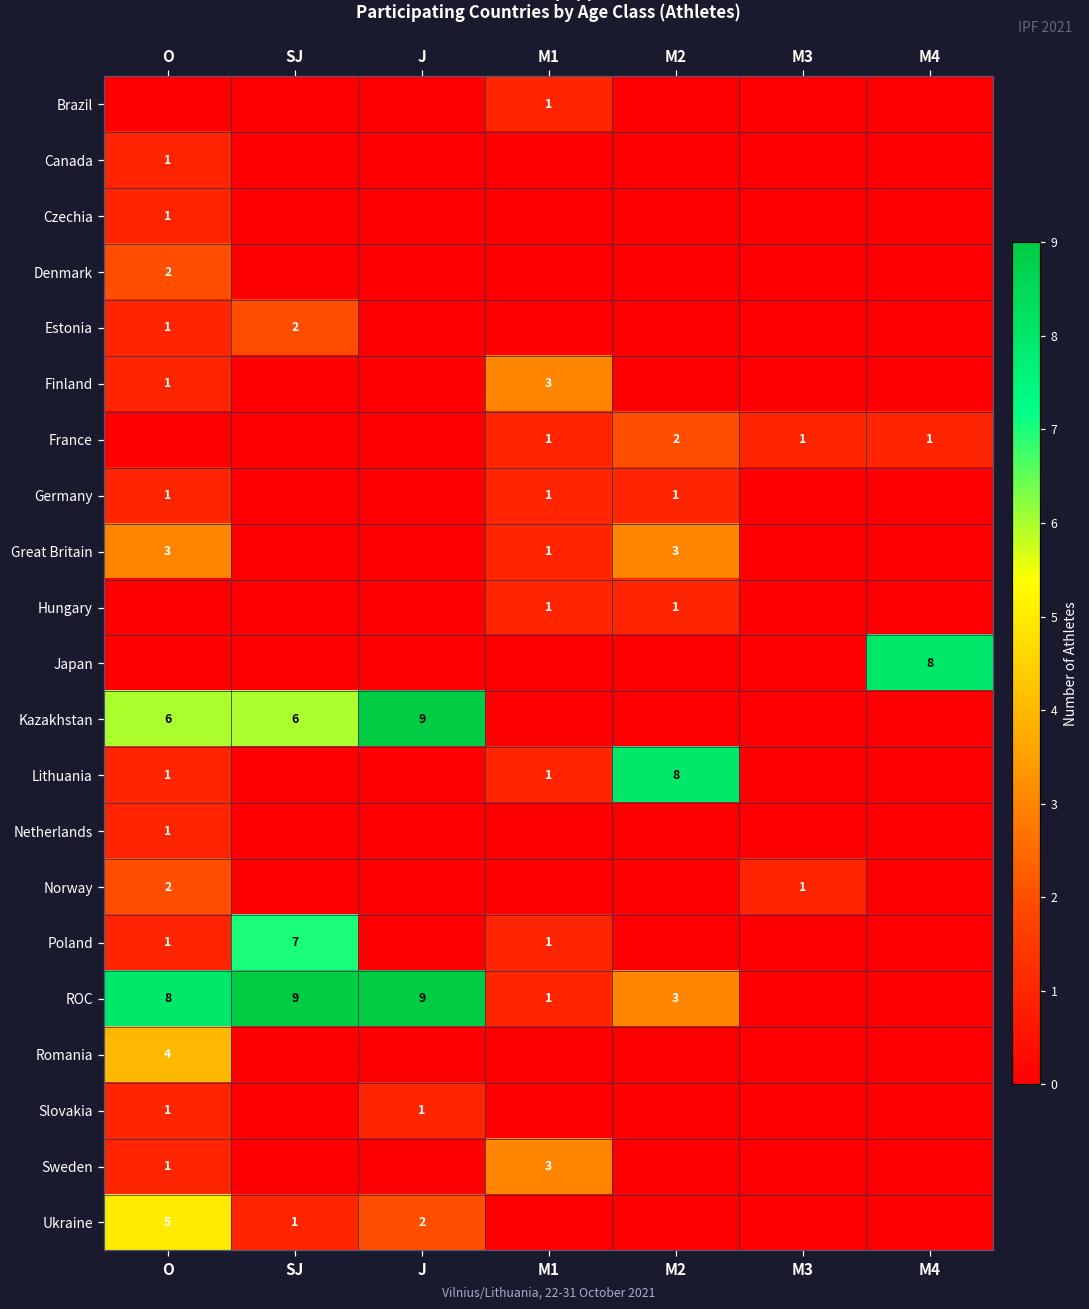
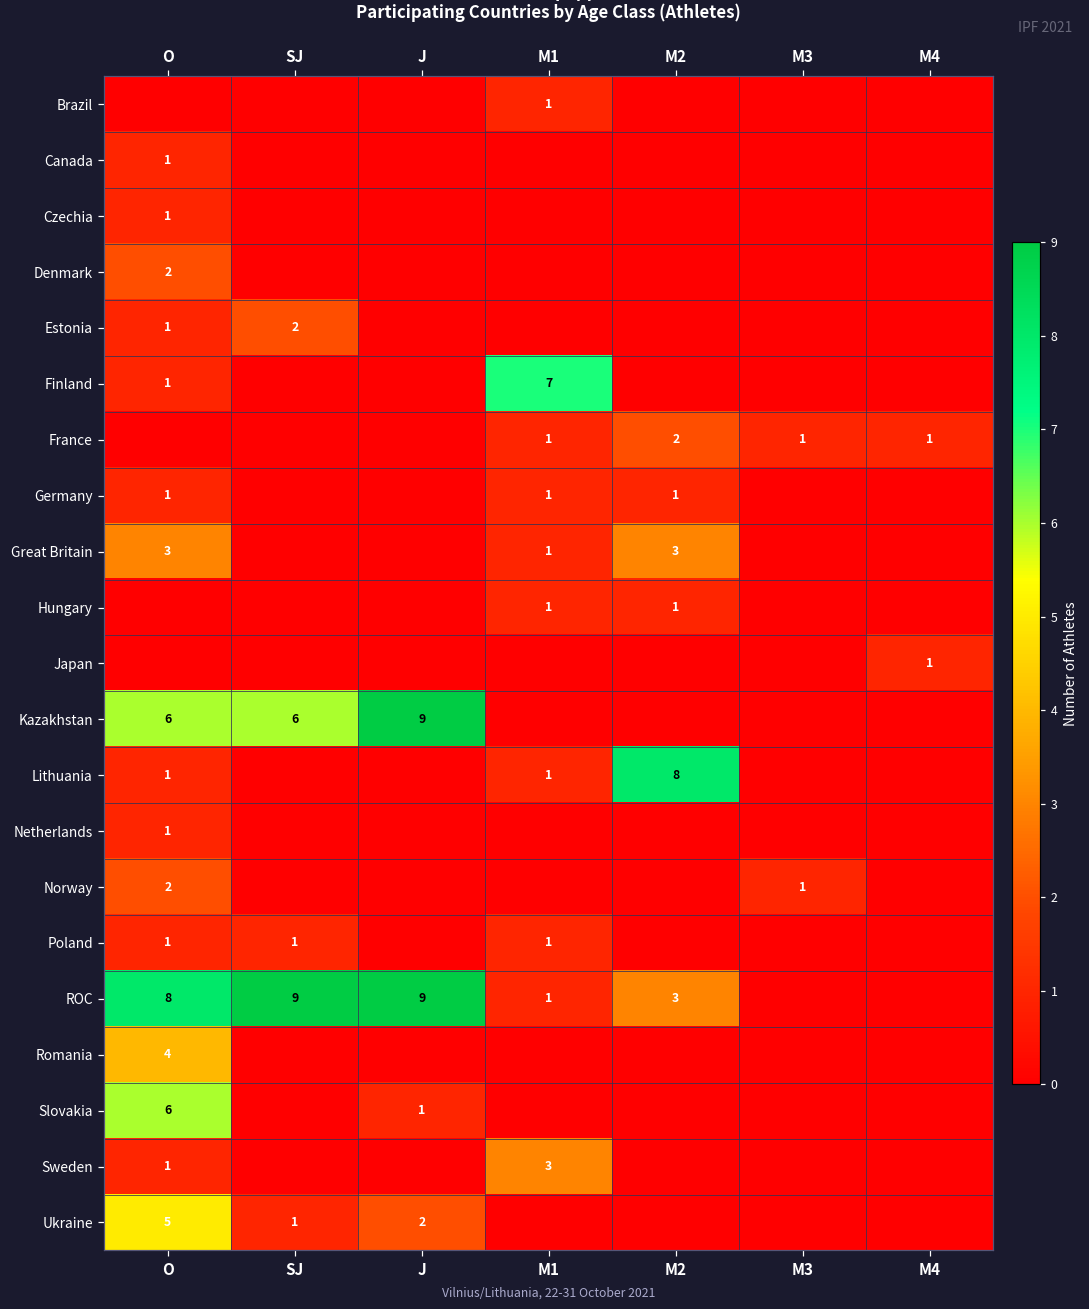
  {
    "Brazil": {
      "M1": 1
    },
    "Canada": {
      "O": 1
    },
    "Czechia": {
      "O": 1
    },
    "Denmark": {
      "O": 2
    },
    "Estonia": {
      "O": 1,
      "SJ": 2
    },
    "Finland": {
      "O": 1,
-     "M1": 3
+     "M1": 7
    },
    "France": {
      "M1": 1,
      "M2": 2,
      "M3": 1,
      "M4": 1
    },
    "Germany": {
      "O": 1,
      "M1": 1,
      "M2": 1
    },
    "Great Britain": {
      "O": 3,
      "M1": 1,
      "M2": 3
    },
    "Hungary": {
      "M1": 1,
      "M2": 1
    },
    "Japan": {
-     "M4": 8
+     "M4": 1
    },
    "Kazakhstan": {
      "O": 6,
      "SJ": 6,
      "J": 9
    },
    "Lithuania": {
      "O": 1,
      "M1": 1,
      "M2": 8
    },
    "Netherlands": {
      "O": 1
    },
    "Norway": {
      "O": 2,
      "M3": 1
    },
    "Poland": {
      "O": 1,
-     "SJ": 7,
+     "SJ": 1,
      "M1": 1
    },
    "ROC": {
      "O": 8,
      "SJ": 9,
      "J": 9,
      "M1": 1,
      "M2": 3
    },
    "Romania": {
      "O": 4
    },
    "Slovakia": {
-     "O": 1,
+     "O": 6,
      "J": 1
    },
    "Sweden": {
      "O": 1,
      "M1": 3
    },
    "Ukraine": {
      "O": 5,
      "SJ": 1,
      "J": 2
    }
  }
